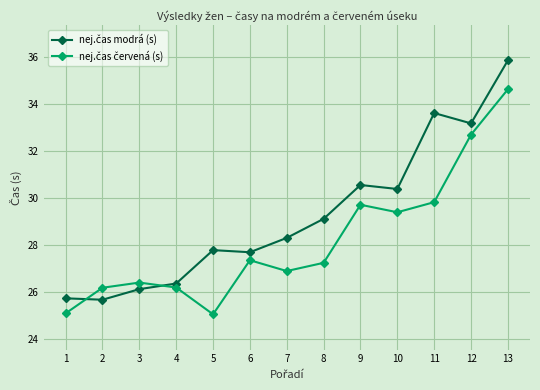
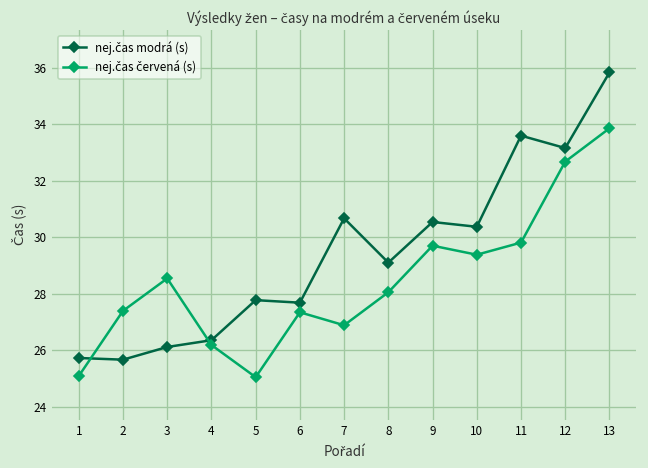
  {
    "nej.čas modrá (s)": {
      "1": 25.7,
      "2": 25.7,
      "3": 26.1,
      "4": 26.4,
      "5": 27.8,
      "6": 27.7,
-     "7": 28.3,
+     "7": 30.7,
      "8": 29.1,
      "9": 30.5,
      "10": 30.4,
      "11": 33.6,
      "12": 33.2,
      "13": 35.8
    },
    "nej.čas červená (s)": {
      "1": 25.1,
-     "2": 26.2,
-     "3": 26.4,
+     "2": 27.4,
+     "3": 28.5,
      "4": 26.2,
      "5": 25.0,
      "6": 27.3,
      "7": 26.9,
-     "8": 27.2,
+     "8": 28.1,
      "9": 29.7,
      "10": 29.4,
      "11": 29.8,
      "12": 32.7,
-     "13": 34.6
+     "13": 33.9
    }
  }
